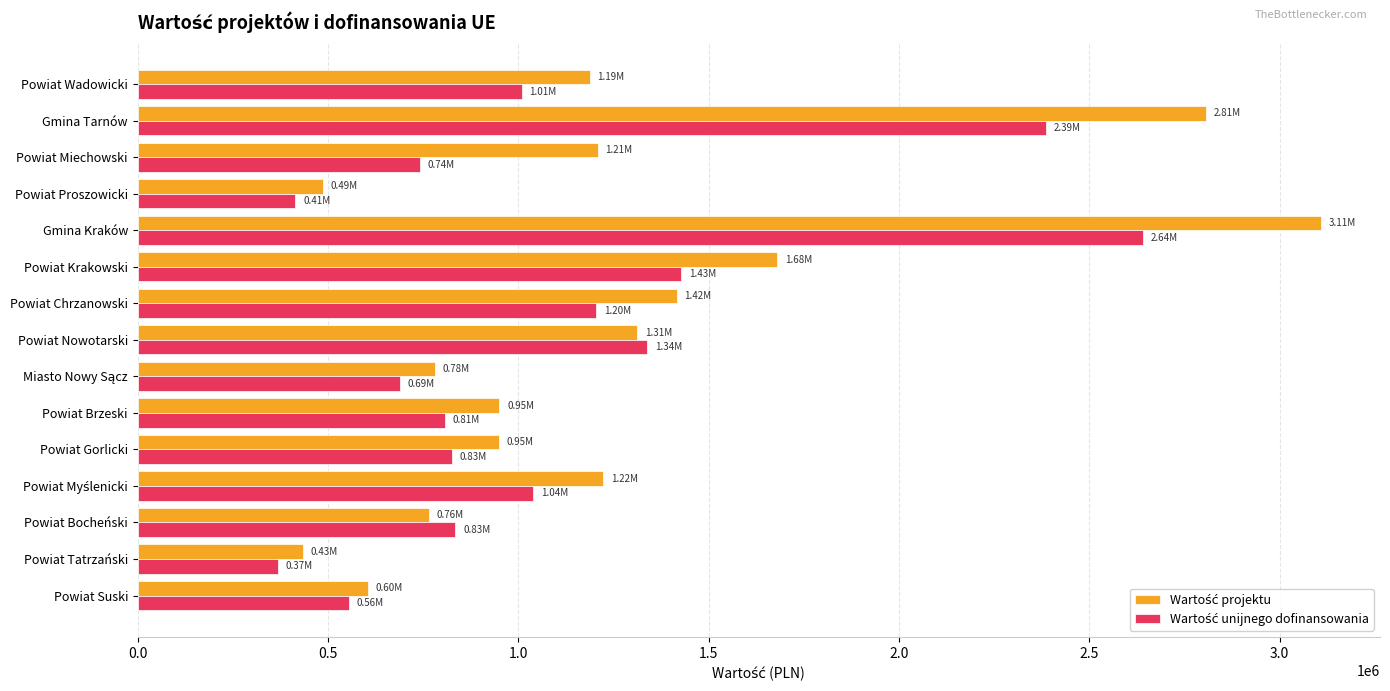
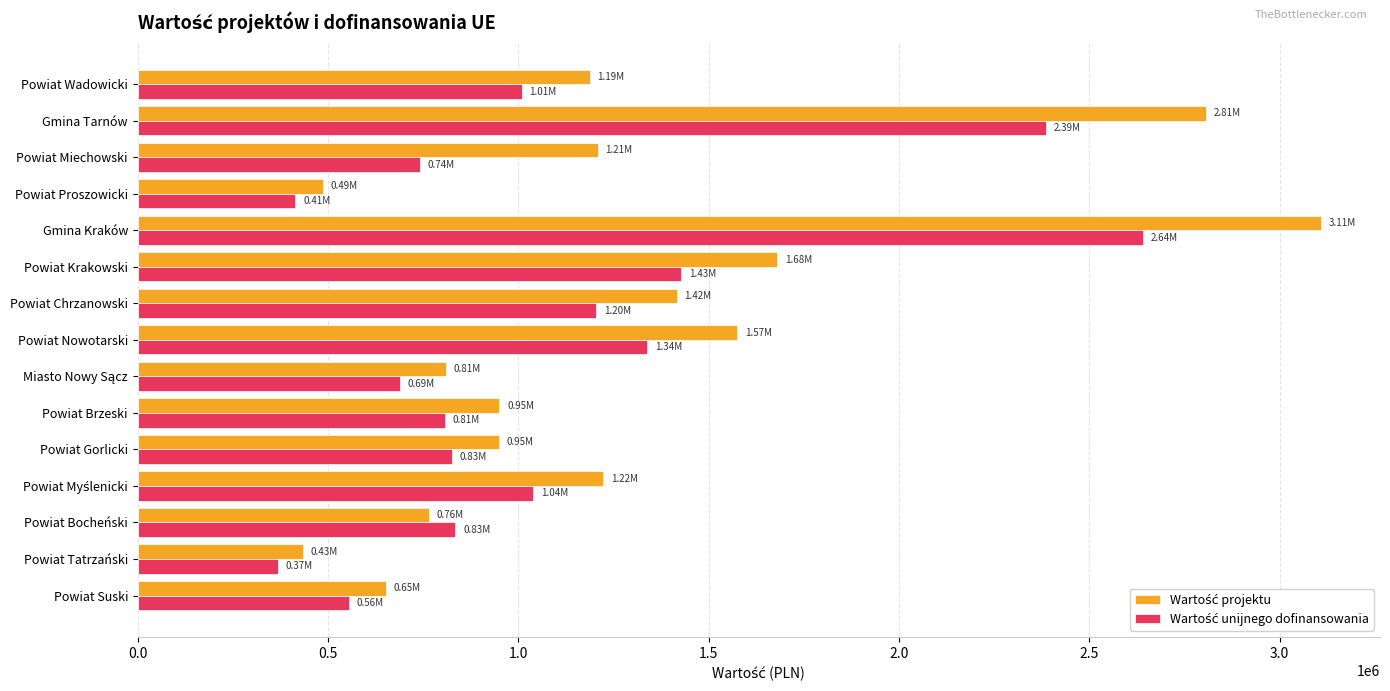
  {
    "Wartość projektu": {
      "Powiat Wadowicki": "1.19M",
      "Gmina Tarnów": "2.81M",
      "Powiat Miechowski": "1.21M",
      "Powiat Proszowicki": "0.49M",
      "Gmina Kraków": "3.11M",
      "Powiat Krakowski": "1.68M",
      "Powiat Chrzanowski": "1.42M",
-     "Powiat Nowotarski": "1.31M",
-     "Miasto Nowy Sącz": "0.78M",
+     "Powiat Nowotarski": "1.57M",
+     "Miasto Nowy Sącz": "0.81M",
      "Powiat Brzeski": "0.95M",
      "Powiat Gorlicki": "0.95M",
      "Powiat Myślenicki": "1.22M",
      "Powiat Bocheński": "0.76M",
      "Powiat Tatrzański": "0.43M",
-     "Powiat Suski": "0.60M"
+     "Powiat Suski": "0.65M"
    },
    "Wartość unijnego dofinansowania": {
      "Powiat Wadowicki": "1.01M",
      "Gmina Tarnów": "2.39M",
      "Powiat Miechowski": "0.74M",
      "Powiat Proszowicki": "0.41M",
      "Gmina Kraków": "2.64M",
      "Powiat Krakowski": "1.43M",
      "Powiat Chrzanowski": "1.20M",
      "Powiat Nowotarski": "1.34M",
      "Miasto Nowy Sącz": "0.69M",
      "Powiat Brzeski": "0.81M",
      "Powiat Gorlicki": "0.83M",
      "Powiat Myślenicki": "1.04M",
      "Powiat Bocheński": "0.83M",
      "Powiat Tatrzański": "0.37M",
      "Powiat Suski": "0.56M"
    }
  }
